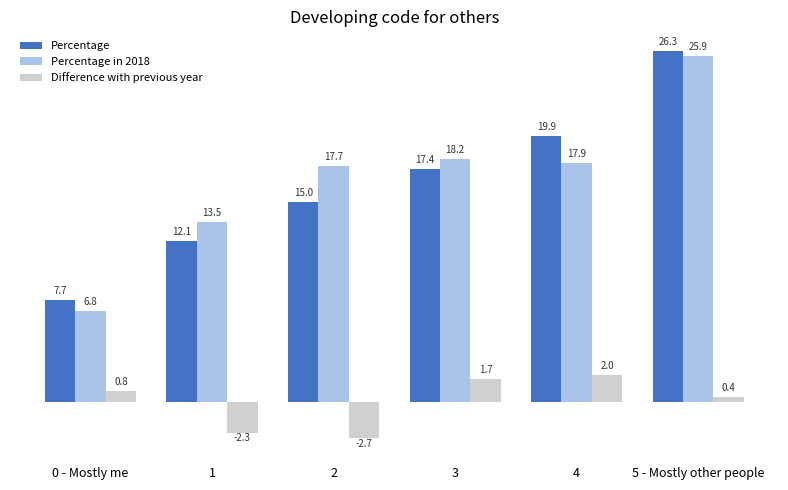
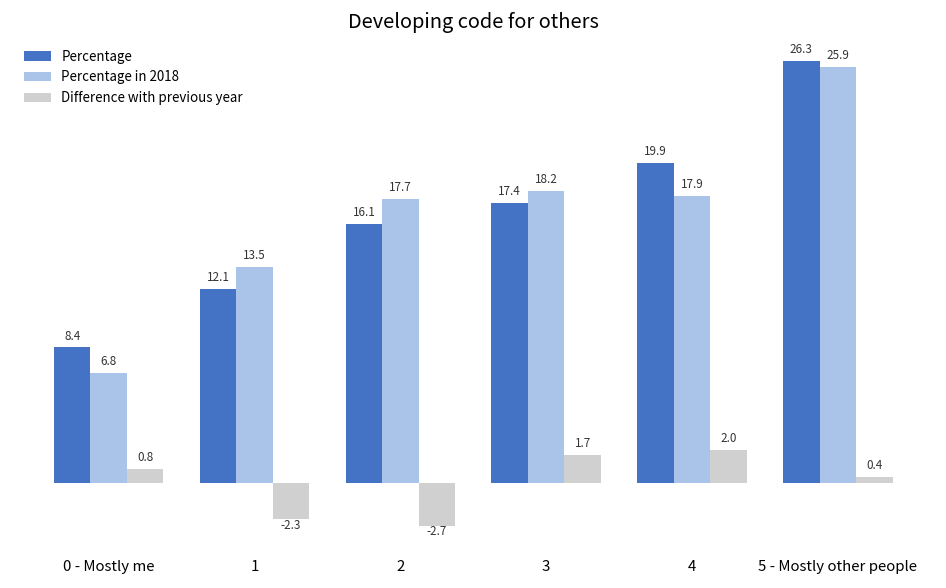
  {
    "Percentage": {
-     "0 - Mostly me": 7.7,
+     "0 - Mostly me": 8.4,
      "1": 12.1,
-     "2": 15.0,
+     "2": 16.1,
      "3": 17.4,
      "4": 19.9,
      "5 - Mostly other people": 26.3
    }
  }
